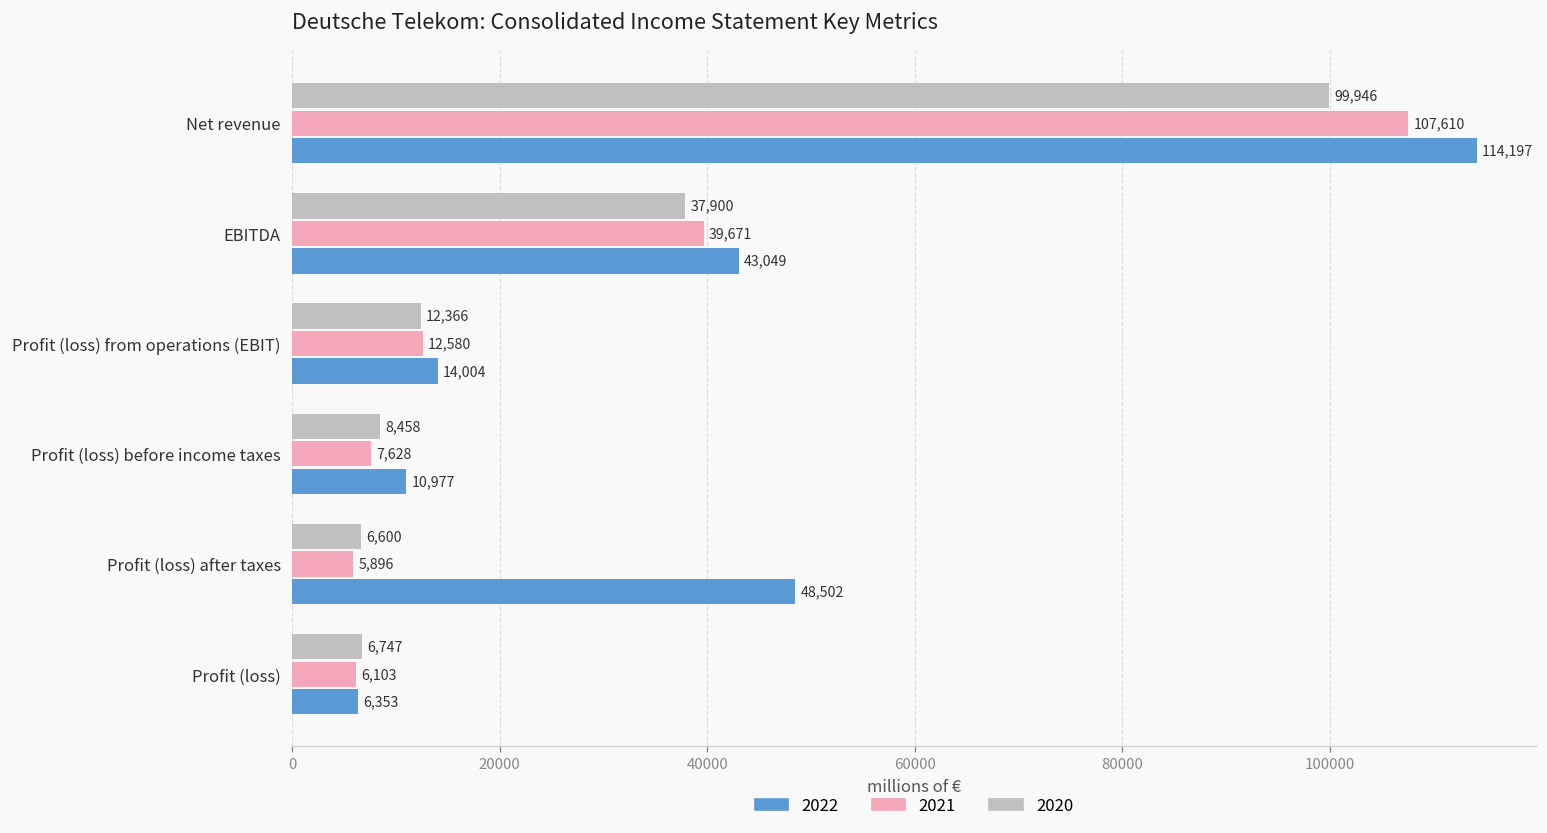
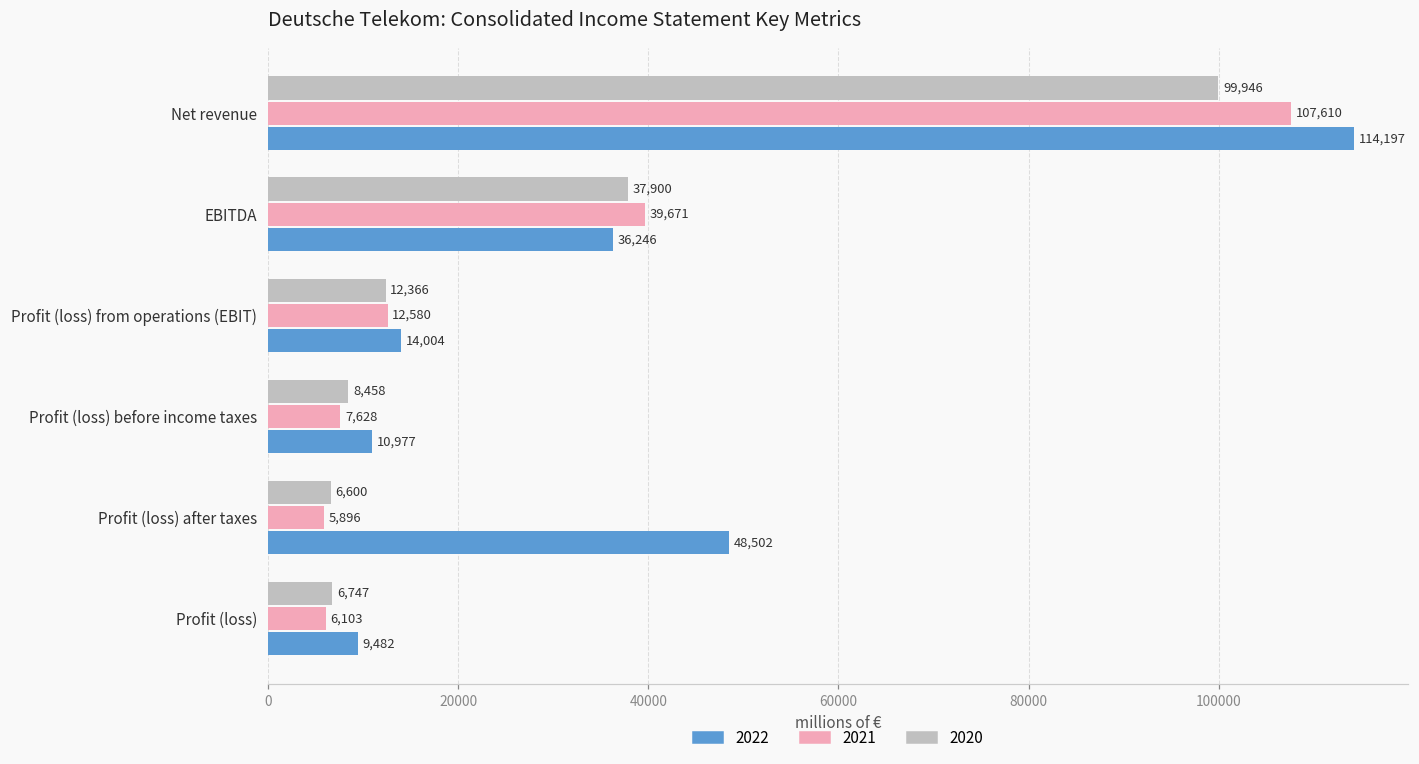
  {
    "2022": {
      "Net revenue": "114,197",
-     "EBITDA": "43,049",
+     "EBITDA": "36,246",
      "Profit (loss) from operations (EBIT)": "14,004",
      "Profit (loss) before income taxes": "10,977",
      "Profit (loss) after taxes": "48,502",
-     "Profit (loss)": "6,353"
+     "Profit (loss)": "9,482"
    }
  }
